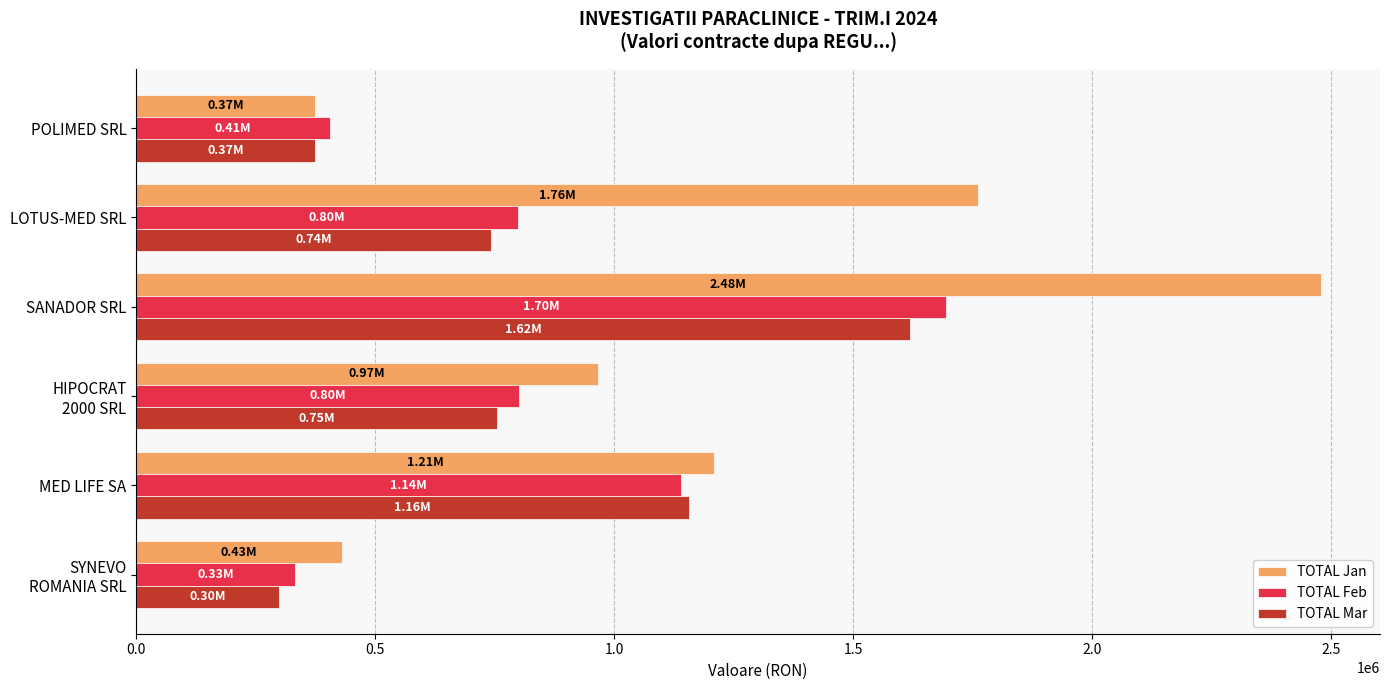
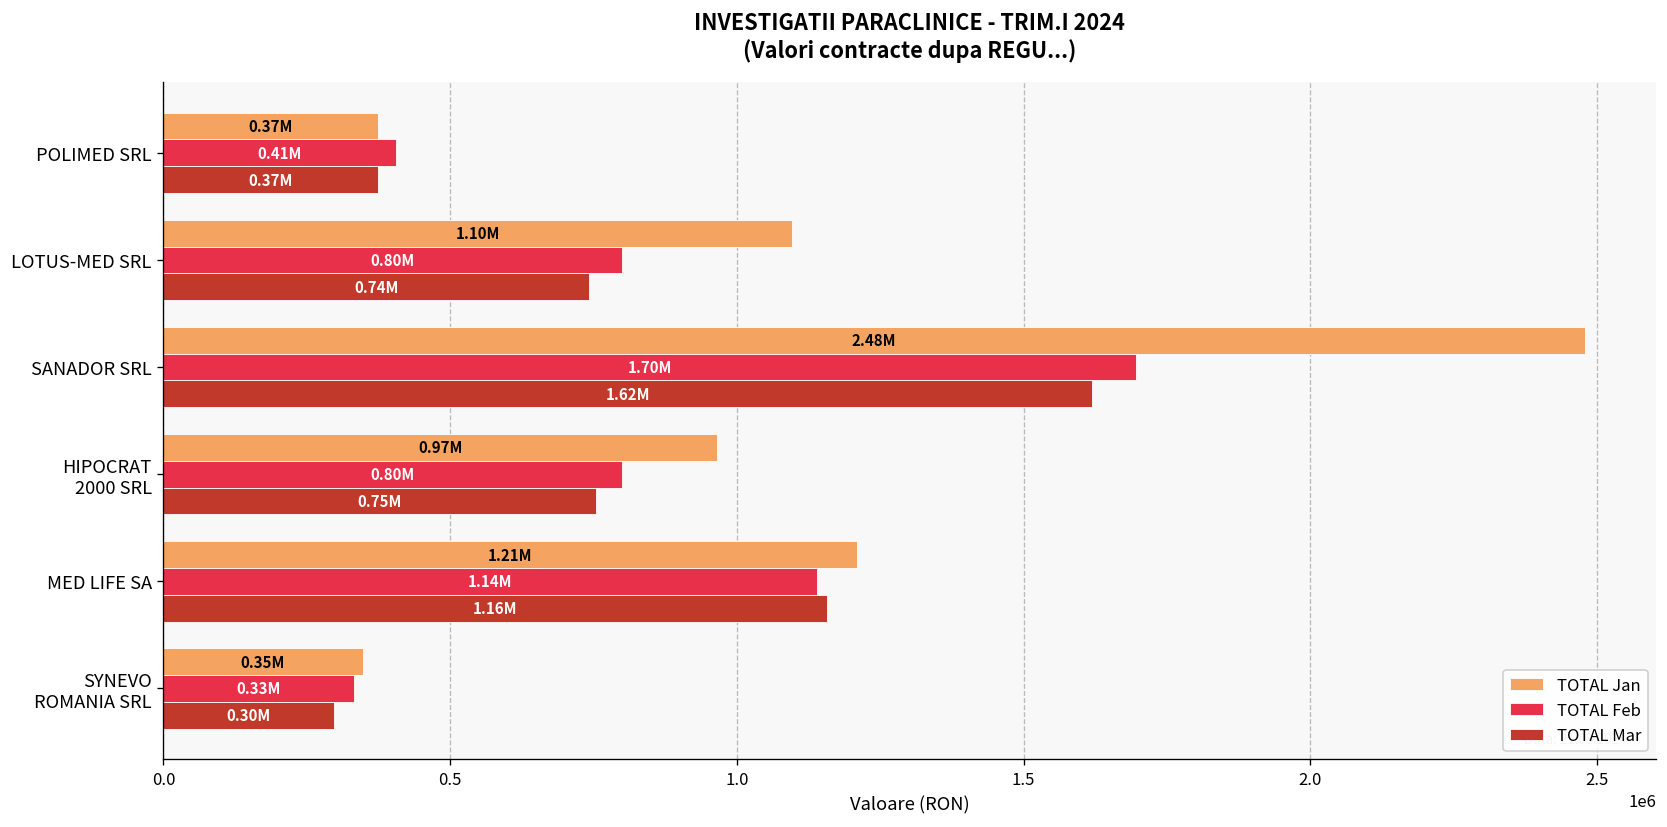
  {
    "TOTAL Jan": {
      "POLIMED SRL": "0.37M",
-     "LOTUS-MED SRL": "1.76M",
+     "LOTUS-MED SRL": "1.10M",
      "SANADOR SRL": "2.48M",
      "HIPOCRAT 2000 SRL": "0.97M",
      "MED LIFE SA": "1.21M",
-     "SYNEVO ROMANIA SRL": "0.43M"
+     "SYNEVO ROMANIA SRL": "0.35M"
    }
  }
